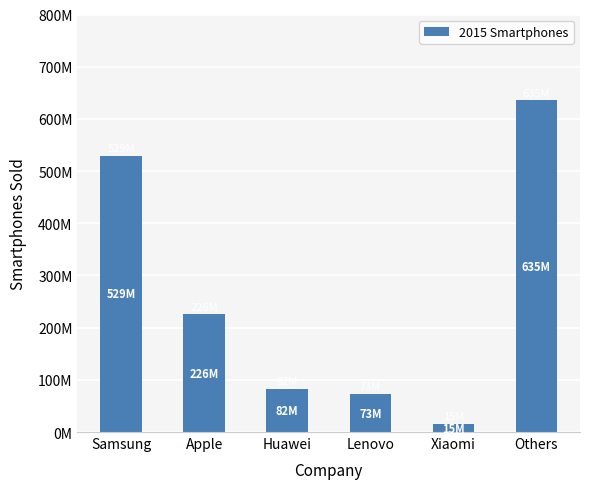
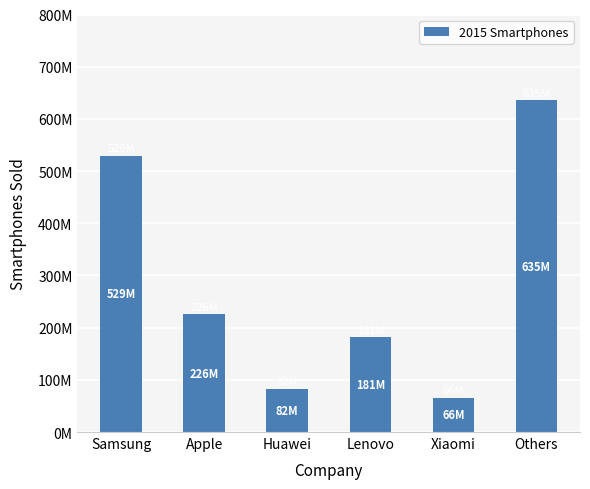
  {
    "Samsung": "529M",
    "Apple": "226M",
    "Huawei": "82M",
-   "Lenovo": "73M",
-   "Xiaomi": "15M",
+   "Lenovo": "181M",
+   "Xiaomi": "66M",
    "Others": "635M"
  }
